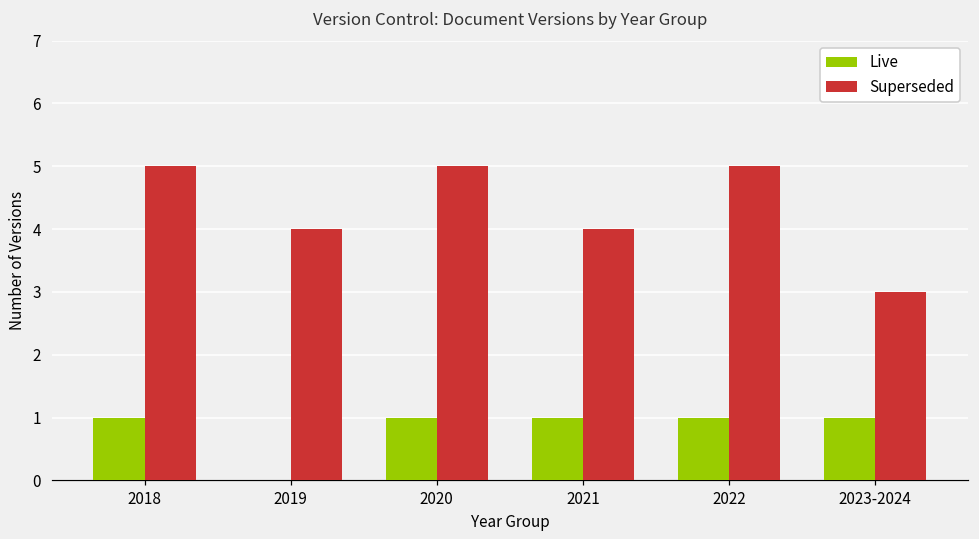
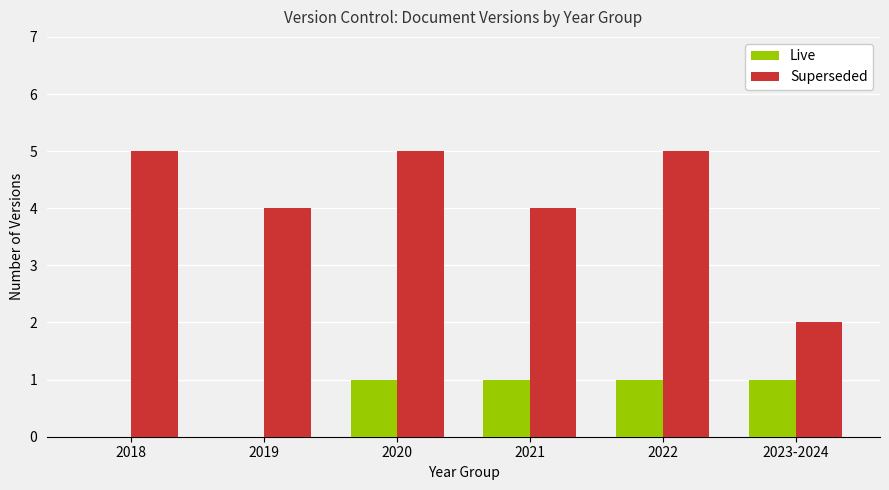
  {
    "Live": {
-     "2018": 1,
+     "2018": 0,
      "2019": 0,
      "2020": 1,
      "2021": 1,
      "2022": 1,
      "2023-2024": 1
    },
    "Superseded": {
      "2018": 5,
      "2019": 4,
      "2020": 5,
      "2021": 4,
      "2022": 5,
-     "2023-2024": 3
+     "2023-2024": 2
    }
  }
